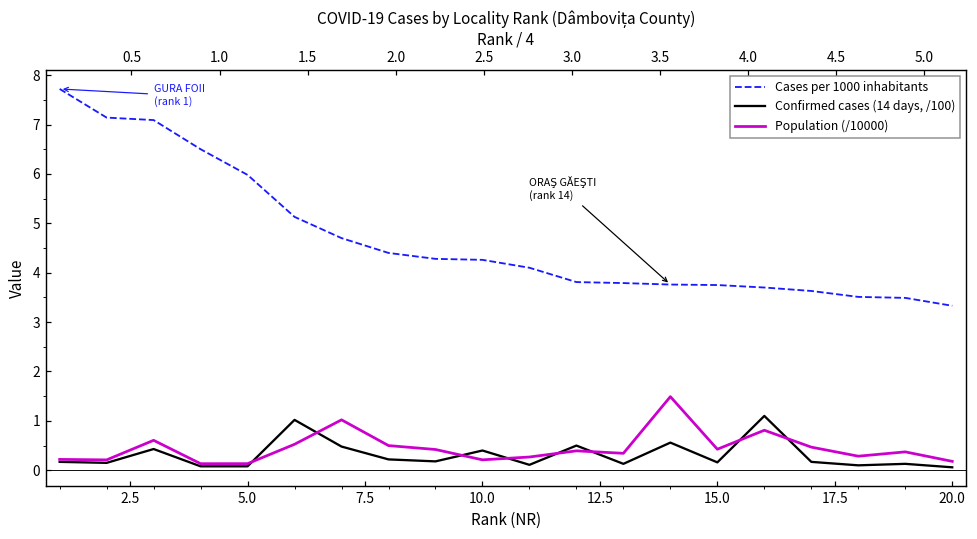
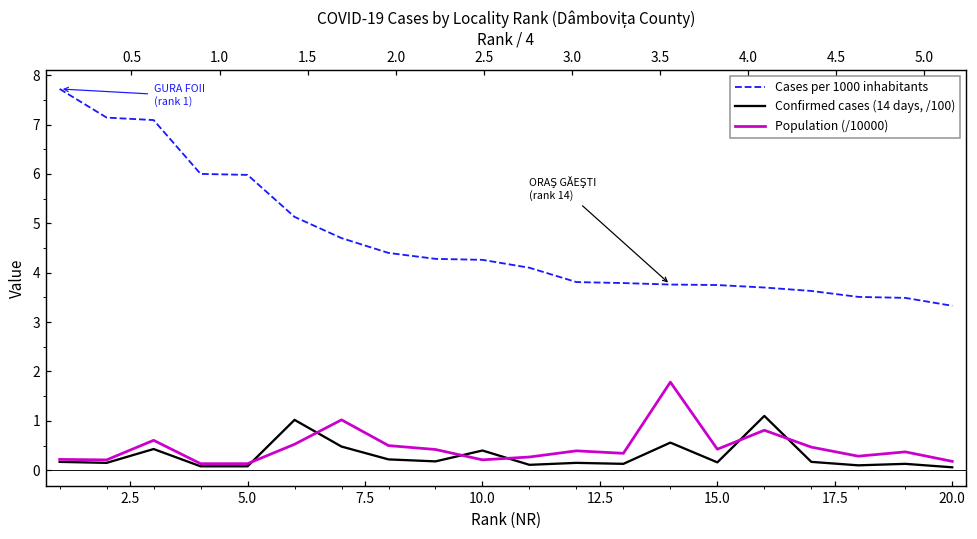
  {
    "Cases per 1000 inhabitants": {
      "0.5": 7.1,
-     "1.0": 6.5,
+     "1.0": 6.0,
      "5.0": 6.0,
      "1.5": 5.1,
      "2.0": 4.4,
      "10.0": 4.3,
      "3.5": 3.8,
      "15.0": 3.8,
      "4.0": 3.7,
      "4.5": 3.5,
      "20.0": 3.3
    },
    "Confirmed cases (14 days, /100)": {
      "0.5": 0.2,
      "1.5": 1.0,
      "2.0": 0.2,
      "10.0": 0.4,
-     "3.0": 0.5,
+     "3.0": 0.2,
      "3.5": 0.6,
      "15.0": 0.2,
      "4.0": 1.1,
      "4.5": 0.1,
      "20.0": 0.1
    },
    "Population (/10000)": {
      "0.5": 0.2,
      "1.5": 0.5,
      "2.0": 0.5,
      "10.0": 0.2,
      "3.0": 0.4,
-     "3.5": 1.5,
+     "3.5": 1.8,
      "15.0": 0.4,
      "4.0": 0.8,
      "4.5": 0.3,
      "20.0": 0.2
    }
  }
